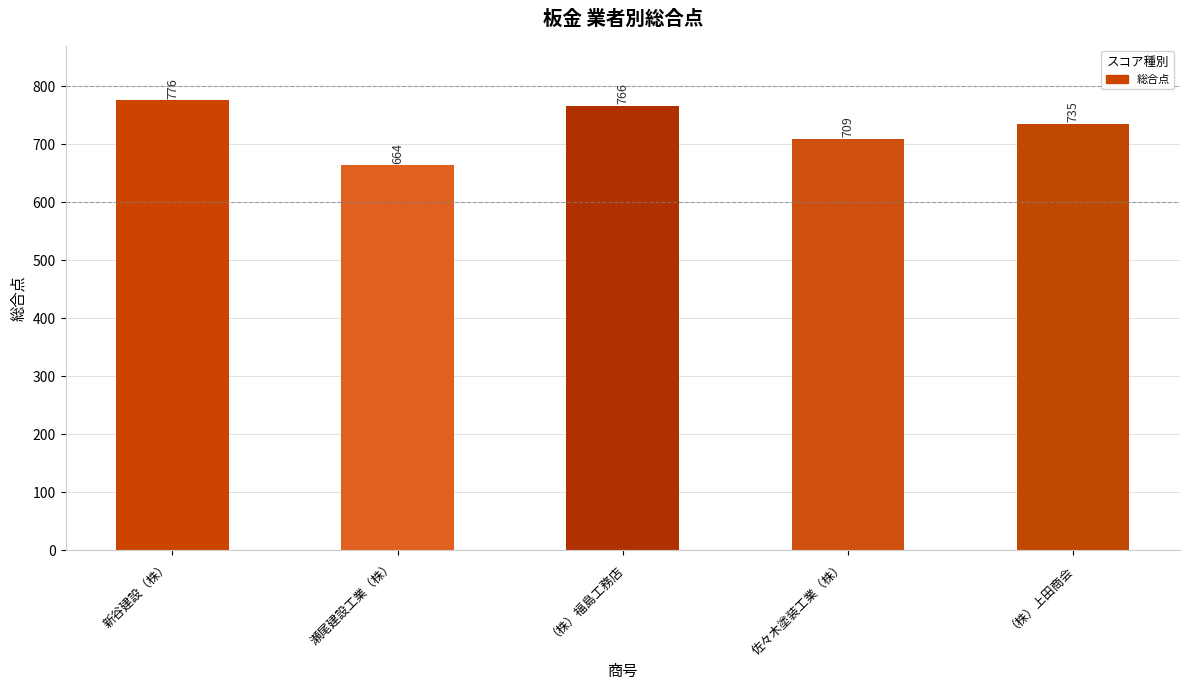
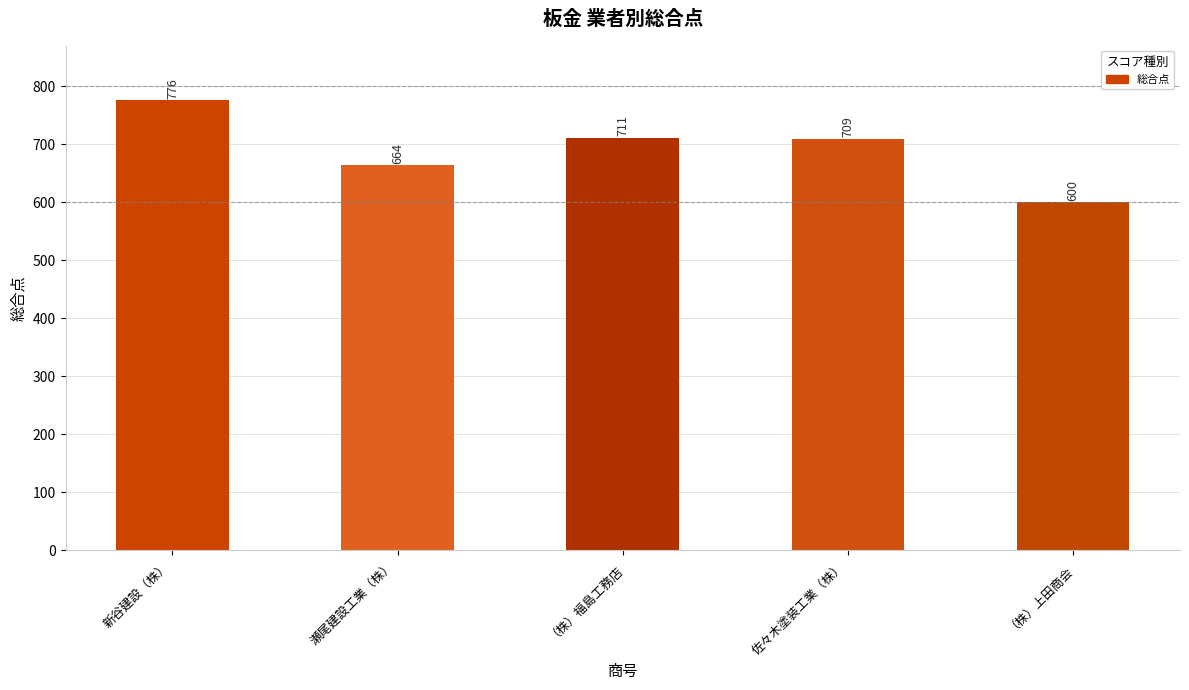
  {
    "新谷建設（株）": 776,
    "瀬尾建設工業（株）": 664,
-   "（株）福島工務店": 766,
+   "（株）福島工務店": 711,
    "佐々木塗装工業（株）": 709,
-   "（株）上田商会": 735
+   "（株）上田商会": 600
  }
